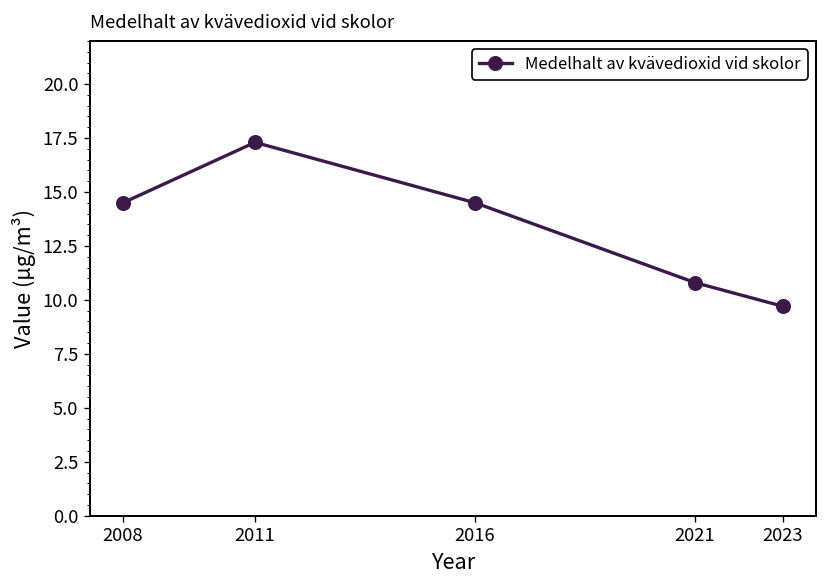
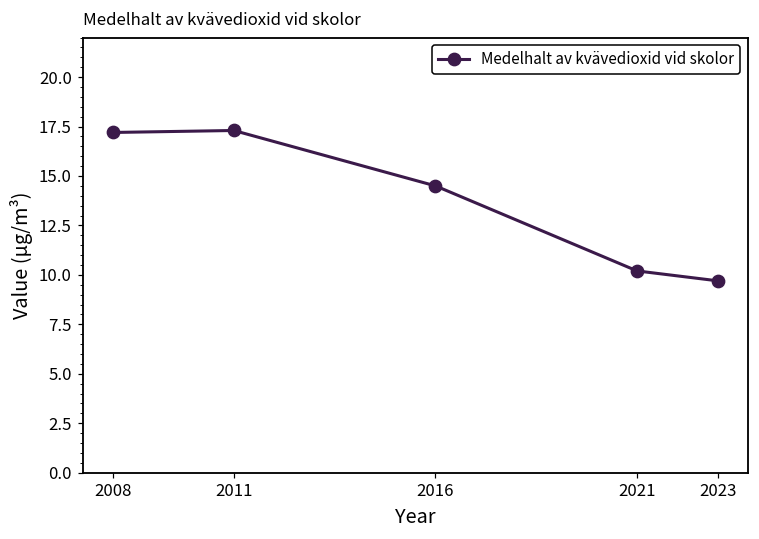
  {
-   "2008": 14.5,
+   "2008": 17.2,
    "2011": 17.3,
    "2016": 14.5,
-   "2021": 10.8,
+   "2021": 10.2,
    "2023": 9.7
  }
